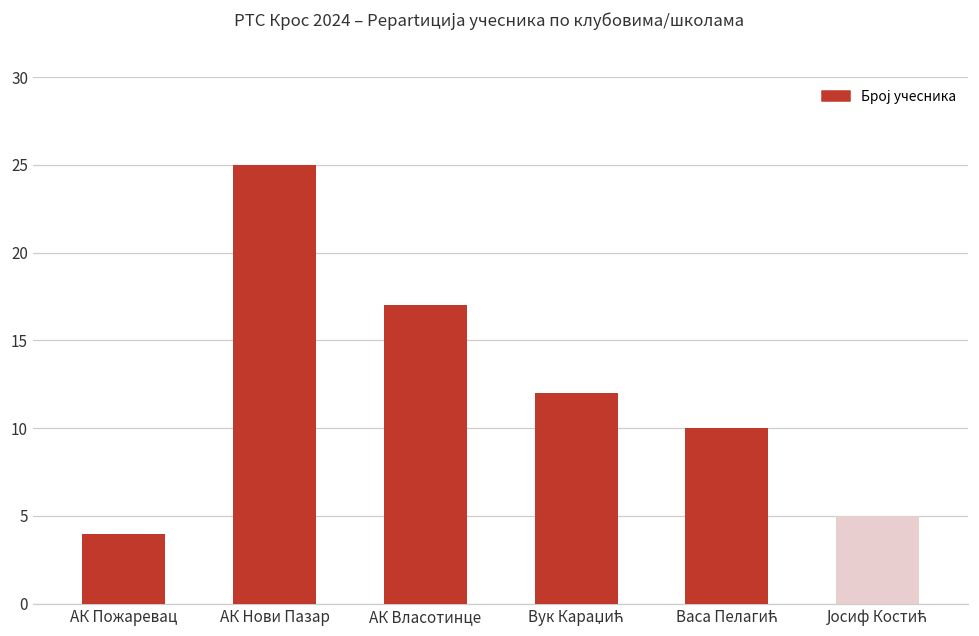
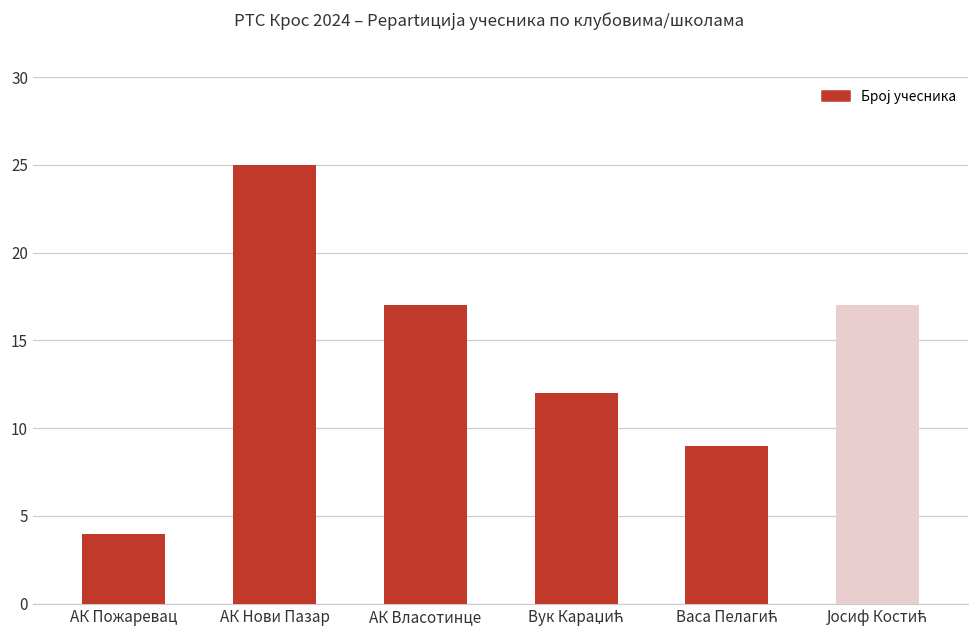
  {
    "АК Пожаревац": 4,
    "АК Нови Пазар": 25,
    "АК Власотинце": 17,
    "Вук Караџић": 12,
-   "Васа Пелагић": 10,
-   "Јосиф Костић": 5
+   "Васа Пелагић": 9,
+   "Јосиф Костић": 17
  }
